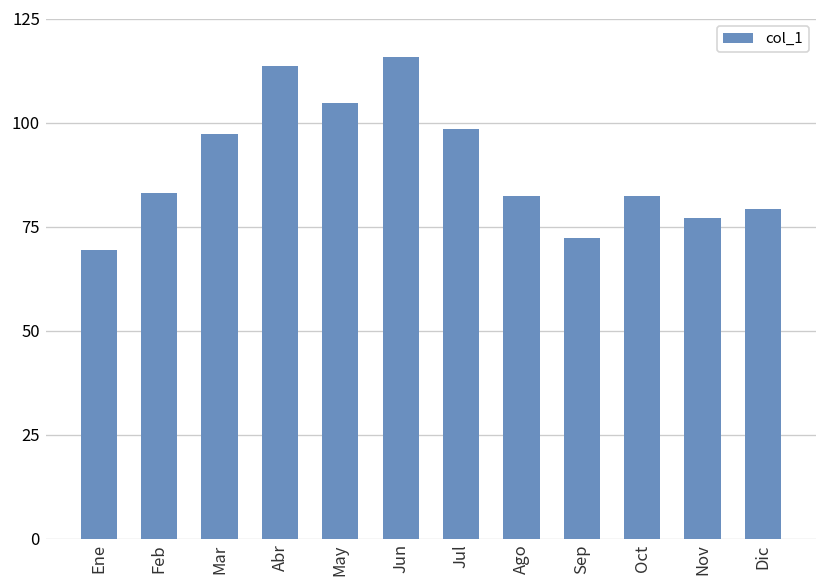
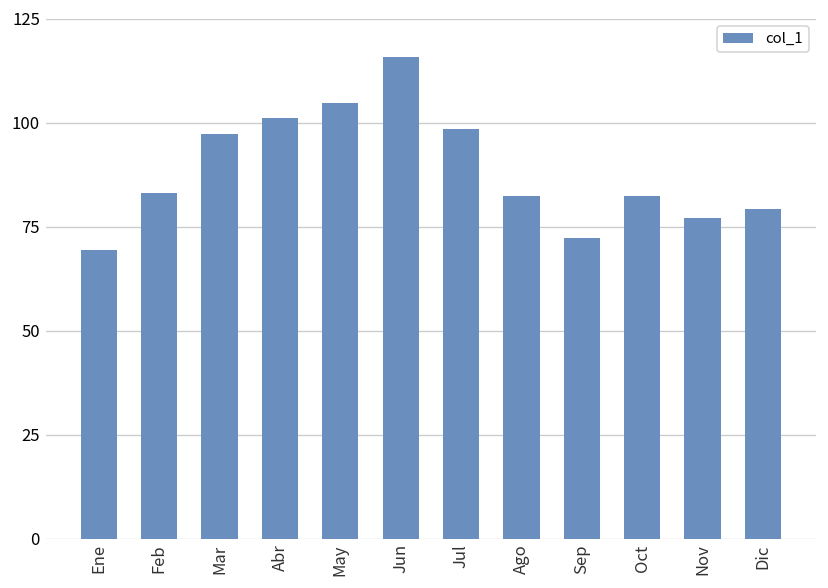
  {
    "Ene": 69,
    "Feb": 83,
    "Mar": 97,
-   "Abr": 114,
+   "Abr": 101,
    "May": 105,
    "Jun": 116,
    "Jul": 98,
    "Ago": 82,
    "Sep": 72,
    "Oct": 82,
    "Nov": 77,
    "Dic": 79
  }
